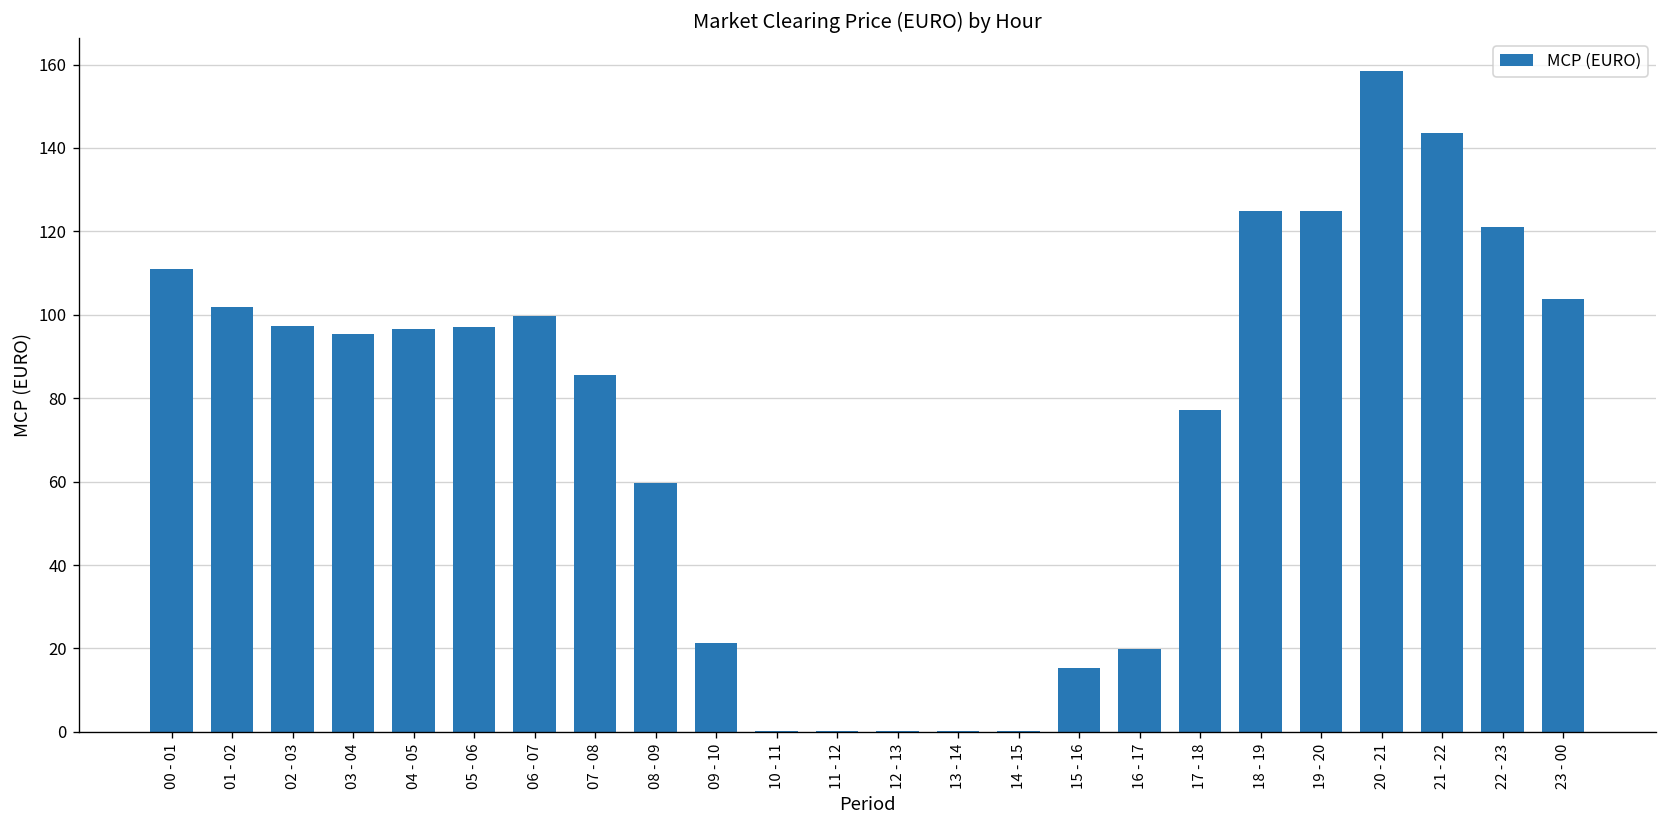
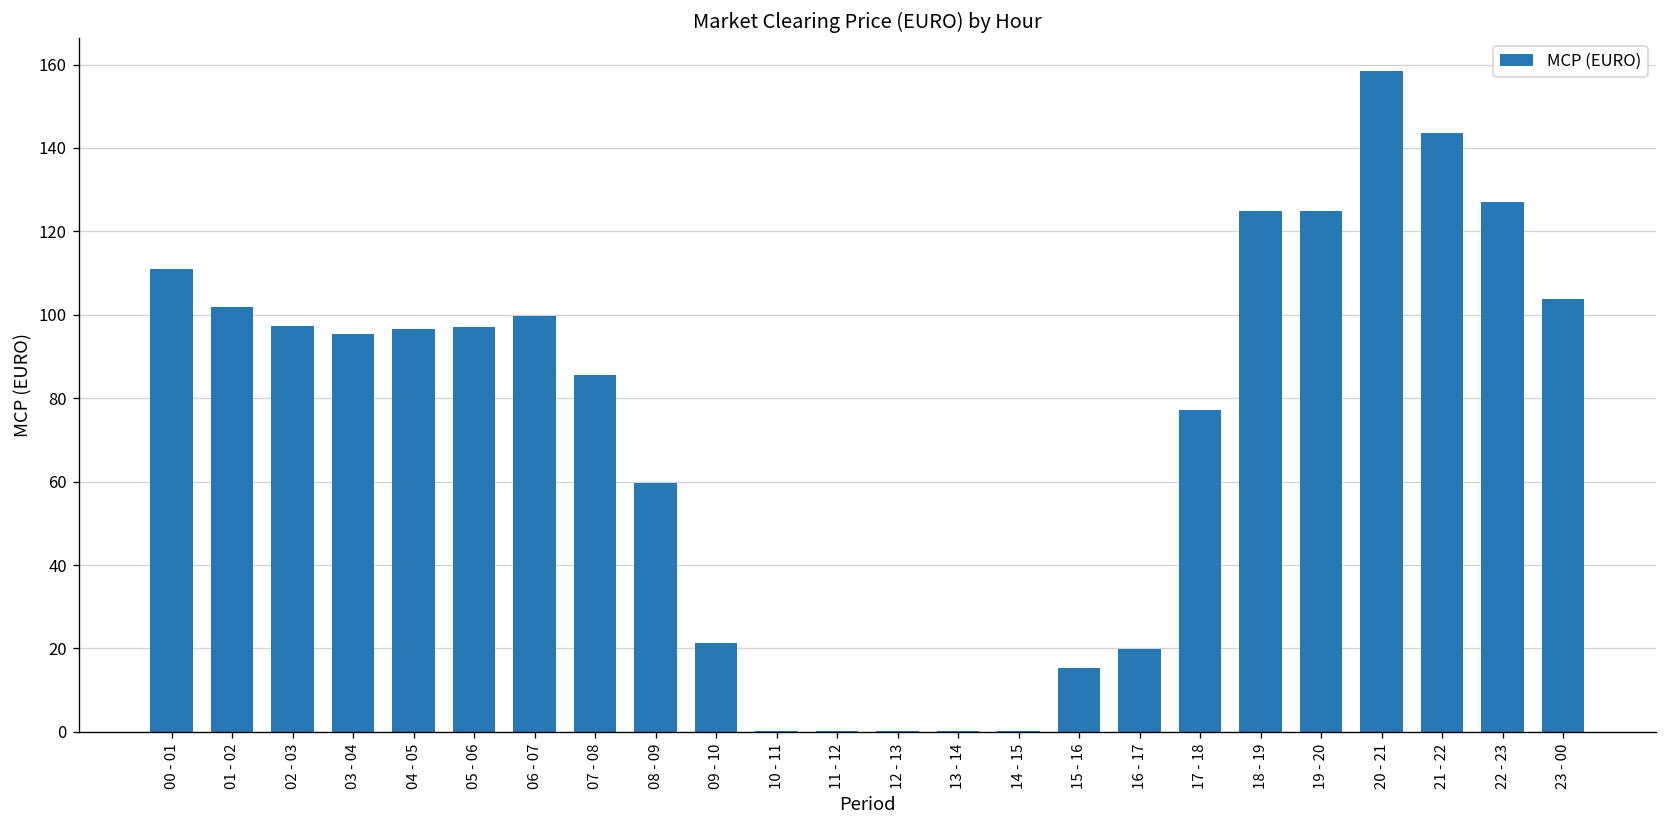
  {
    "00 - 01": 111,
    "01 - 02": 102,
    "02 - 03": 97,
    "03 - 04": 95,
    "04 - 05": 97,
    "05 - 06": 97,
    "06 - 07": 100,
    "07 - 08": 85,
    "08 - 09": 60,
    "09 - 10": 21,
    "15 - 16": 15,
    "16 - 17": 20,
    "17 - 18": 77,
    "18 - 19": 125,
    "19 - 20": 125,
    "20 - 21": 158,
    "21 - 22": 144,
-   "22 - 23": 121,
+   "22 - 23": 127,
    "23 - 00": 104
  }
